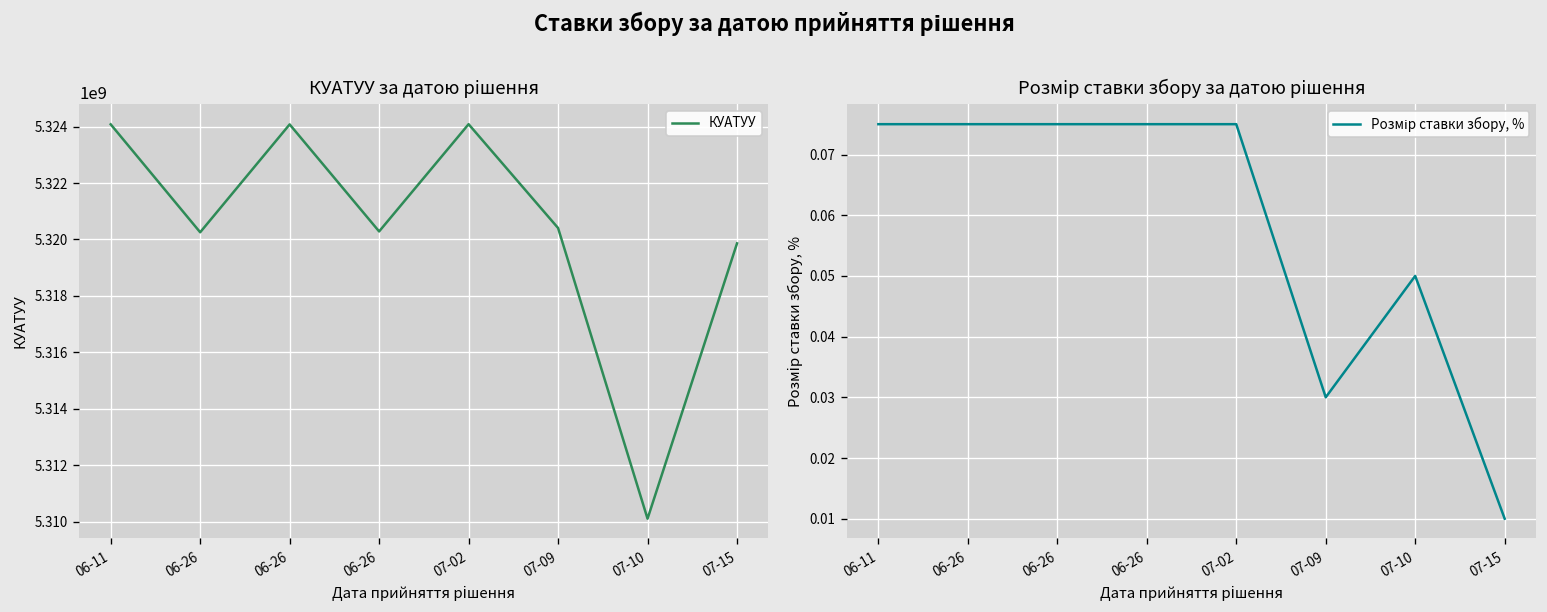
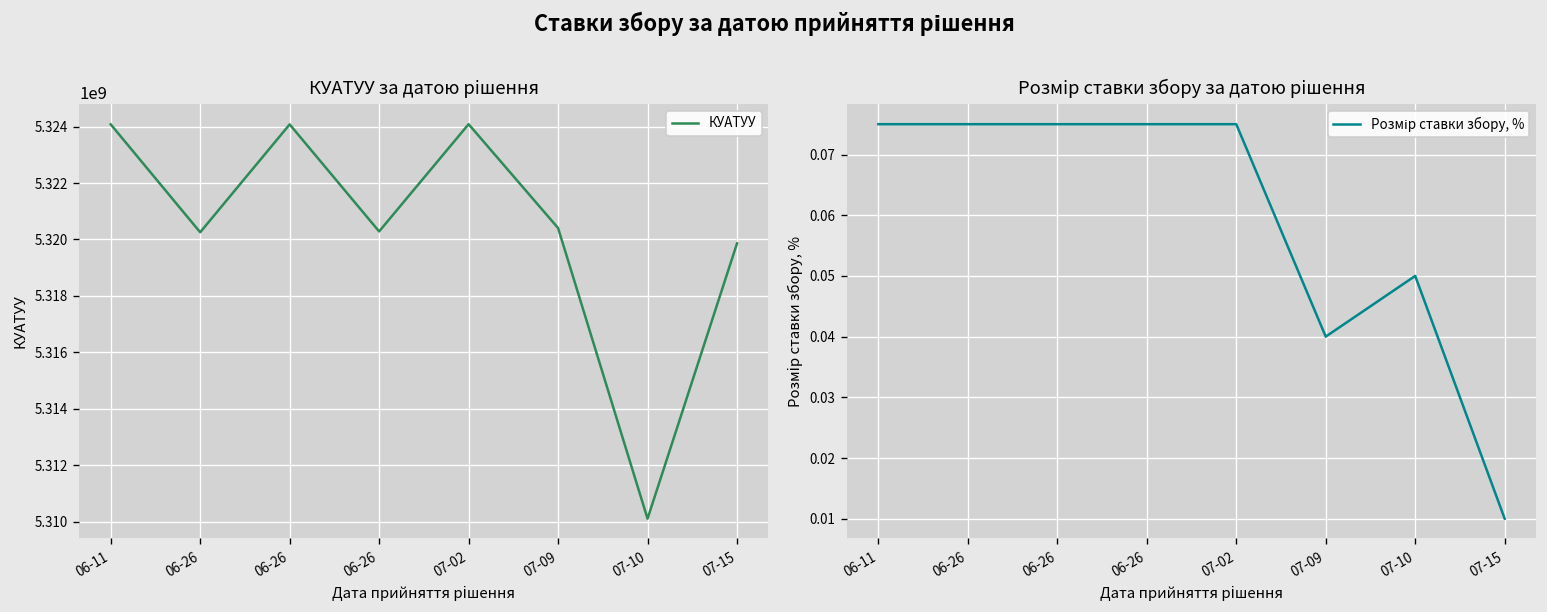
  {
    "КУАТУУ за датою рішення": {
      "06-11": 5324100000,
      "07-02": 5324100000,
      "07-09": 5320400000,
      "07-10": 5310100000,
      "07-15": 5319900000
    },
    "Розмір ставки збору за датою рішення": {
      "06-11": 0.075,
      "07-02": 0.075,
-     "07-09": 0.03,
+     "07-09": 0.04,
      "07-10": 0.05,
      "07-15": 0.01
    }
  }
